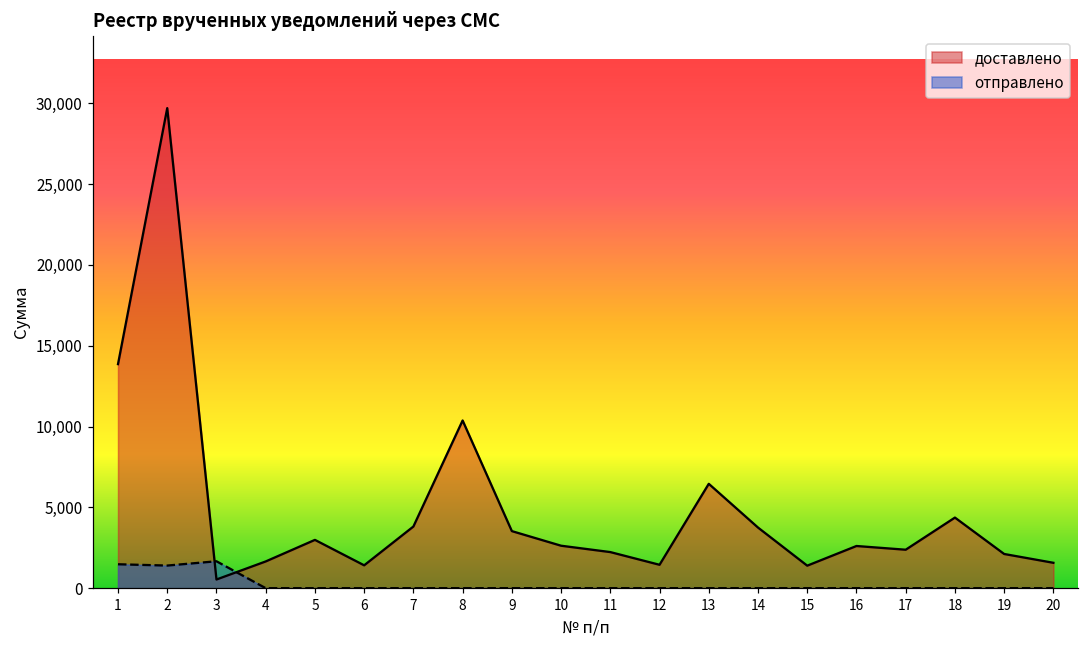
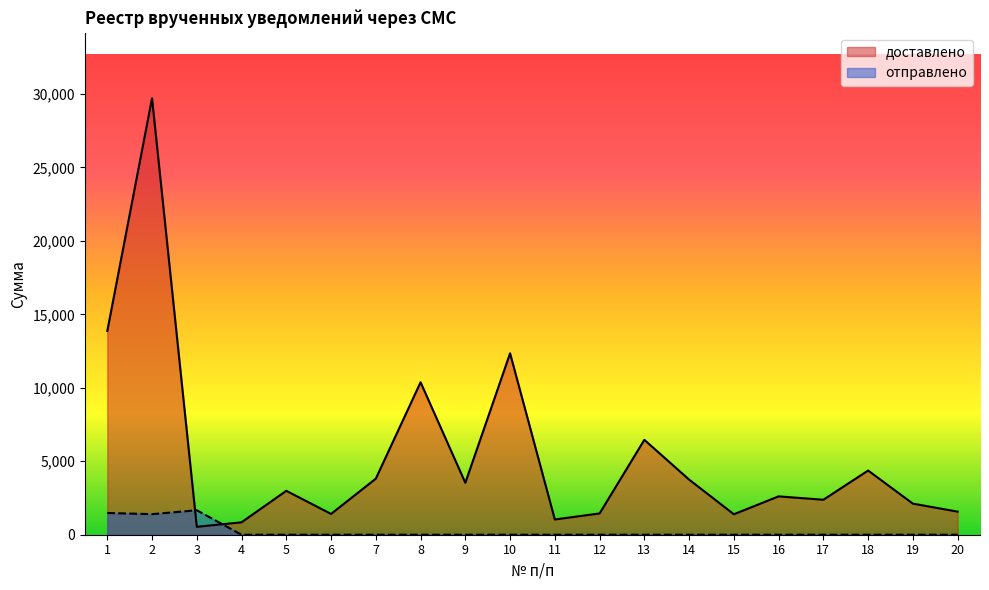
  {
    "доставлено": {
      "1": "13,900",
      "2": "29,700",
      "3": "500",
-     "4": "1,700",
+     "4": "800",
      "5": "3,000",
      "6": "1,400",
      "7": "3,800",
      "8": "10,400",
      "9": "3,500",
-     "10": "2,600",
-     "11": "2,200",
+     "10": "12,300",
+     "11": "1,000",
      "12": "1,400",
      "13": "6,500",
      "14": "3,800",
      "15": "1,400",
      "16": "2,600",
      "17": "2,400",
      "18": "4,400",
      "19": "2,100",
      "20": "1,600"
    },
    "отправлено": {
      "1": "1,500",
      "2": "1,400",
      "3": "1,700",
      "4": "0",
      "5": "0",
      "6": "0",
      "7": "0",
      "8": "0",
      "9": "0",
      "10": "0",
      "11": "0",
      "12": "0",
      "13": "0",
      "14": "0",
      "15": "0",
      "16": "0",
      "17": "0",
      "18": "0",
      "19": "0",
      "20": "0"
    }
  }
